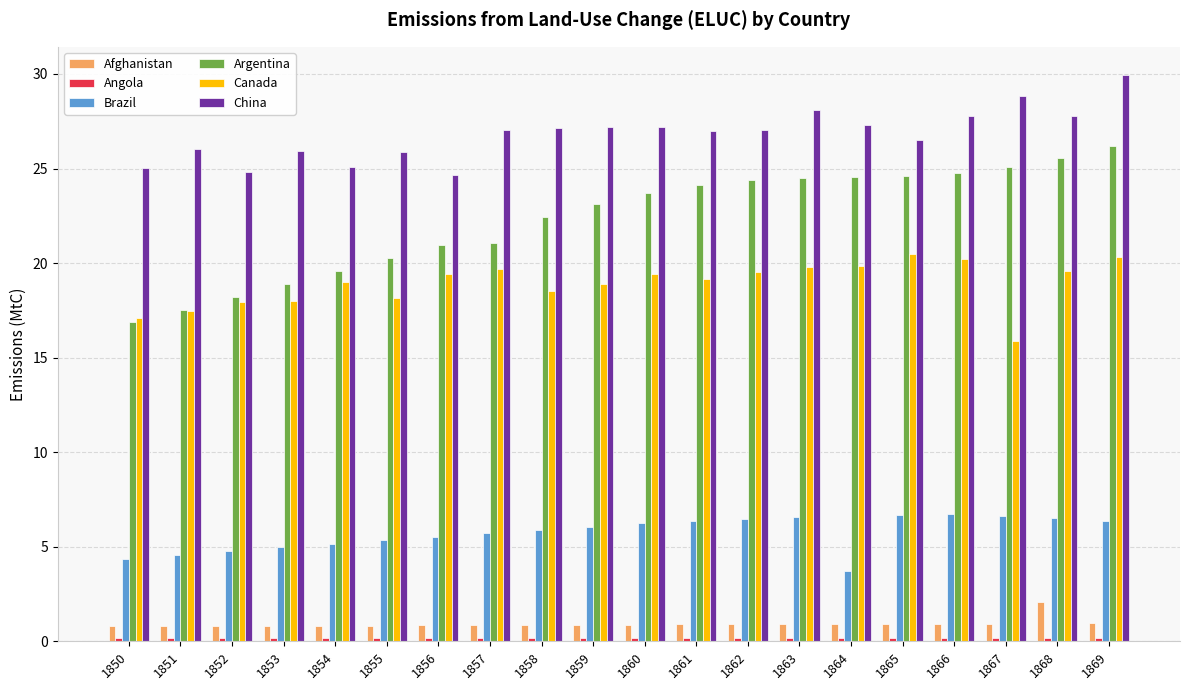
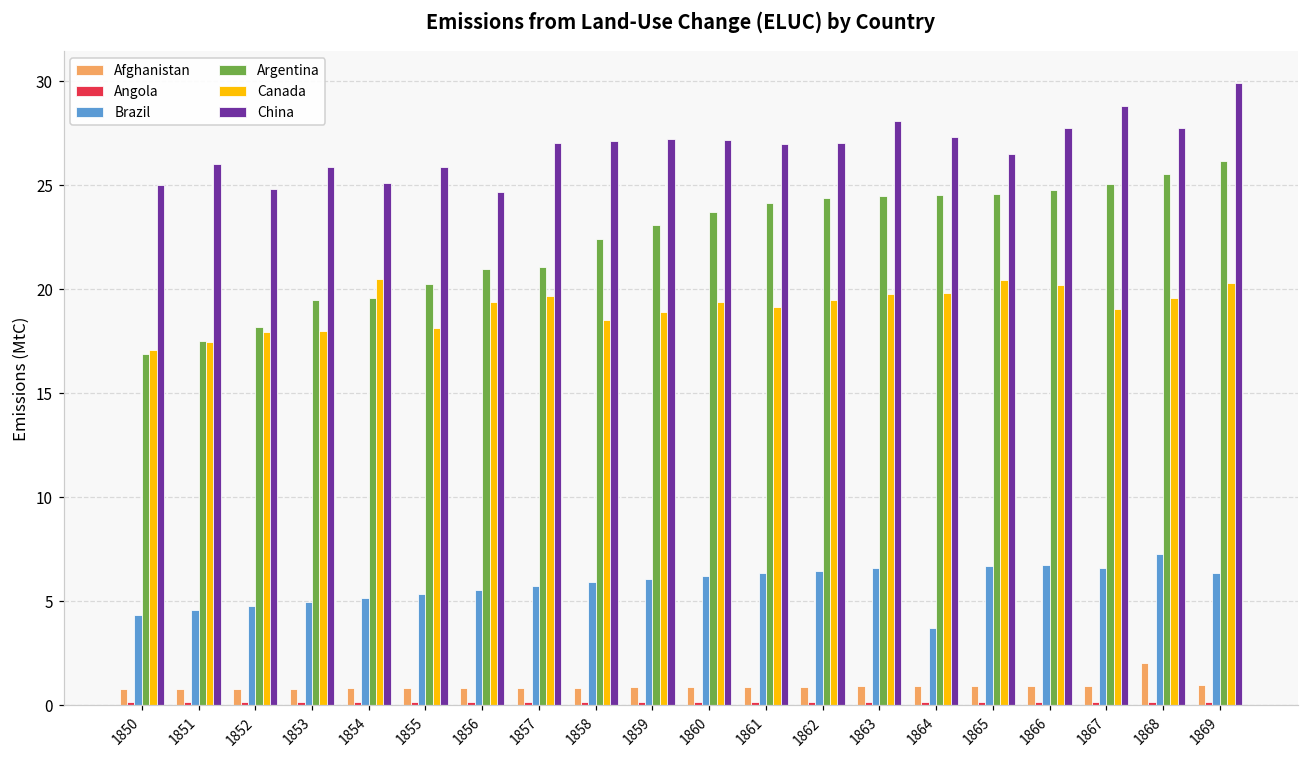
  {
    "Afghanistan": {
      "1850": 0.8,
      "1851": 0.8,
      "1852": 0.8,
      "1853": 0.8,
      "1854": 0.8,
      "1855": 0.8,
      "1856": 0.8,
      "1857": 0.9,
      "1858": 0.9,
      "1859": 0.9,
      "1860": 0.9,
      "1861": 0.9,
      "1862": 0.9,
      "1863": 0.9,
      "1864": 0.9,
      "1865": 0.9,
      "1866": 0.9,
      "1867": 0.9,
      "1868": 2.1,
      "1869": 1.0
    },
    "Angola": {
      "1850": 0.2,
      "1851": 0.2,
      "1852": 0.2,
      "1853": 0.2,
      "1854": 0.2,
      "1855": 0.2,
      "1856": 0.2,
      "1857": 0.2,
      "1858": 0.2,
      "1859": 0.2,
      "1860": 0.2,
      "1861": 0.2,
      "1862": 0.2,
      "1863": 0.2,
      "1864": 0.2,
      "1865": 0.2,
      "1866": 0.2,
      "1867": 0.2,
      "1868": 0.2,
      "1869": 0.2
    },
    "Brazil": {
      "1850": 4.3,
      "1851": 4.6,
      "1852": 4.8,
      "1853": 5.0,
      "1854": 5.2,
      "1855": 5.4,
      "1856": 5.5,
      "1857": 5.7,
      "1858": 5.9,
      "1859": 6.1,
      "1860": 6.2,
      "1861": 6.4,
      "1862": 6.5,
      "1863": 6.6,
      "1864": 3.7,
      "1865": 6.7,
      "1866": 6.7,
      "1867": 6.6,
-     "1868": 6.5,
+     "1868": 7.3,
      "1869": 6.4
    },
    "Argentina": {
      "1850": 16.9,
      "1851": 17.5,
      "1852": 18.2,
-     "1853": 18.9,
+     "1853": 19.5,
      "1854": 19.6,
      "1855": 20.3,
      "1856": 21.0,
      "1857": 21.1,
      "1858": 22.4,
      "1859": 23.1,
      "1860": 23.7,
      "1861": 24.1,
      "1862": 24.4,
      "1863": 24.5,
      "1864": 24.5,
      "1865": 24.6,
      "1866": 24.8,
      "1867": 25.1,
      "1868": 25.5,
      "1869": 26.2
    },
    "Canada": {
      "1850": 17.1,
      "1851": 17.5,
      "1852": 17.9,
      "1853": 18.0,
-     "1854": 19.0,
+     "1854": 20.5,
      "1855": 18.1,
      "1856": 19.4,
      "1857": 19.7,
      "1858": 18.5,
      "1859": 18.9,
      "1860": 19.4,
      "1861": 19.2,
      "1862": 19.5,
      "1863": 19.8,
      "1864": 19.8,
      "1865": 20.5,
      "1866": 20.2,
-     "1867": 15.9,
+     "1867": 19.1,
      "1868": 19.6,
      "1869": 20.3
    },
    "China": {
      "1850": 25.0,
      "1851": 26.1,
      "1852": 24.8,
      "1853": 25.9,
      "1854": 25.1,
      "1855": 25.9,
      "1856": 24.7,
      "1857": 27.0,
      "1858": 27.1,
      "1859": 27.2,
      "1860": 27.2,
      "1861": 27.0,
      "1862": 27.0,
      "1863": 28.1,
      "1864": 27.3,
      "1865": 26.5,
      "1866": 27.8,
      "1867": 28.8,
      "1868": 27.8,
      "1869": 29.9
    }
  }
